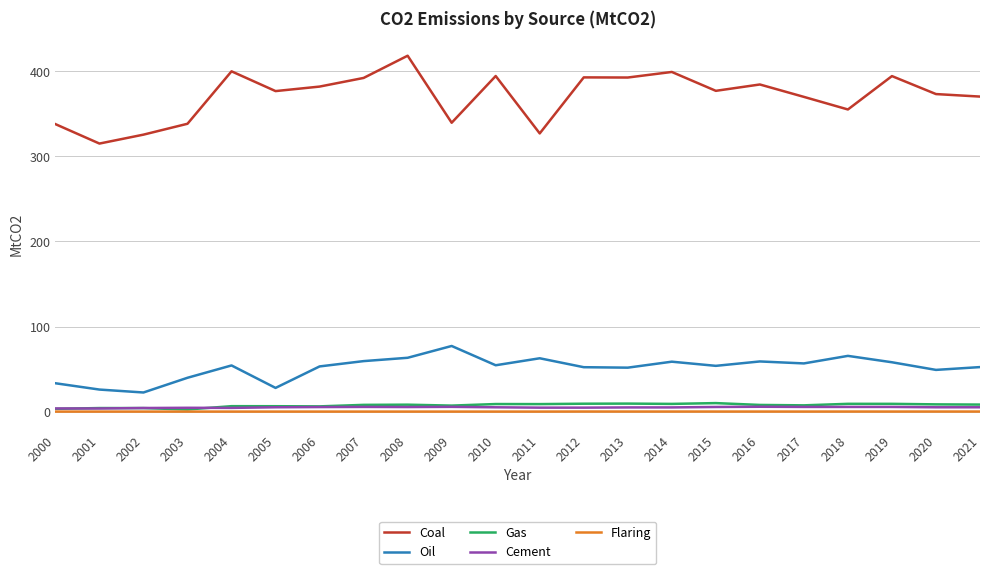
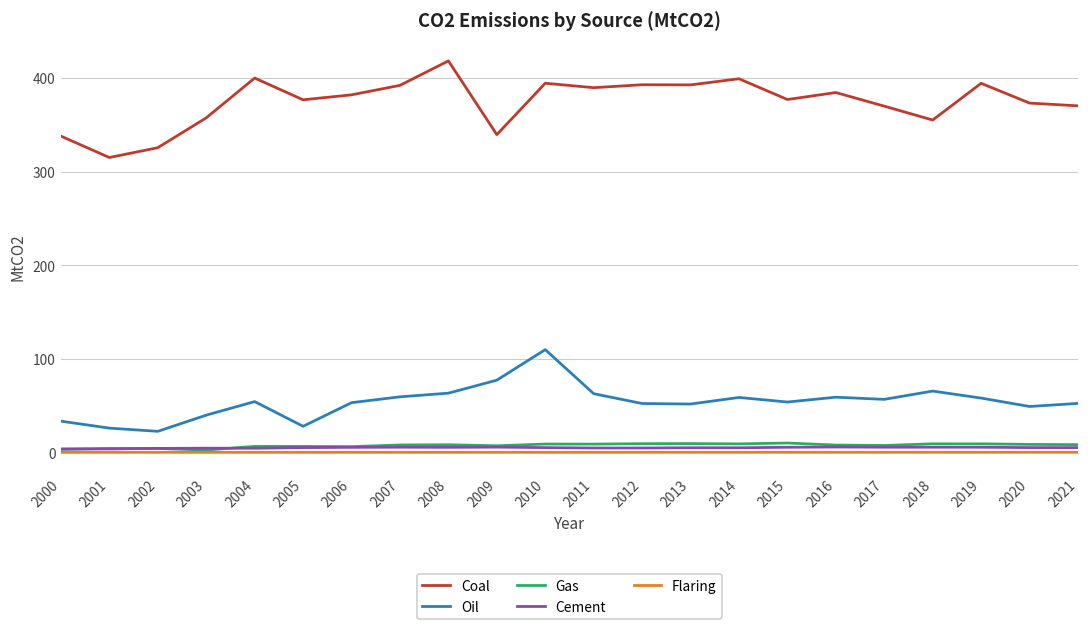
  {
    "Coal": {
      "2000": 340,
      "2001": 320,
      "2002": 330,
-     "2003": 340,
+     "2003": 360,
      "2004": 400,
      "2005": 380,
      "2006": 380,
      "2007": 390,
      "2008": 420,
      "2009": 340,
      "2010": 390,
-     "2011": 330,
+     "2011": 390,
      "2012": 390,
      "2013": 390,
      "2014": 400,
      "2015": 380,
      "2016": 380,
      "2017": 370,
      "2018": 360,
      "2019": 390,
      "2020": 370,
      "2021": 370
    },
    "Oil": {
      "2000": 30,
      "2001": 30,
      "2002": 20,
      "2003": 40,
      "2004": 50,
      "2005": 30,
      "2006": 50,
      "2007": 60,
      "2008": 60,
      "2009": 80,
-     "2010": 50,
+     "2010": 110,
      "2011": 60,
      "2012": 50,
      "2013": 50,
      "2014": 60,
      "2015": 50,
      "2016": 60,
      "2017": 60,
      "2018": 70,
      "2019": 60,
      "2020": 50,
      "2021": 50
    },
    "Gas": {
      "2010": 10,
      "2011": 10,
      "2012": 10,
      "2013": 10,
      "2014": 10,
      "2015": 10,
      "2018": 10,
      "2019": 10,
      "2020": 10,
      "2021": 10
    },
    "Cement": {
      "2010": 10,
      "2011": 0,
      "2012": 0,
      "2013": 0,
      "2014": 0,
      "2015": 10,
      "2018": 10,
      "2019": 10,
      "2020": 10,
      "2021": 10
    },
    "Flaring": {
      "2000": 0,
      "2001": 0,
      "2002": 0,
      "2004": 0,
      "2005": 0,
      "2006": 0,
      "2007": 0,
      "2008": 0,
      "2009": 0,
      "2010": 0,
      "2011": 0,
      "2012": 0,
      "2013": 0,
      "2014": 0,
      "2015": 0,
      "2016": 0,
      "2017": 0,
      "2018": 0,
      "2019": 0,
      "2020": 0,
      "2021": 0
    }
  }
